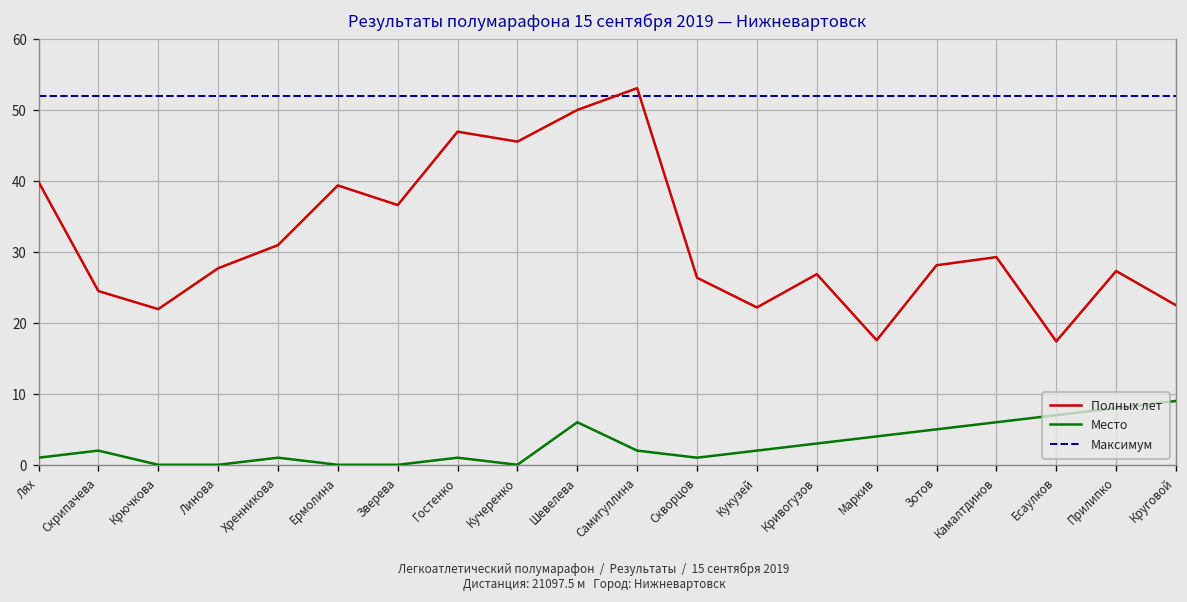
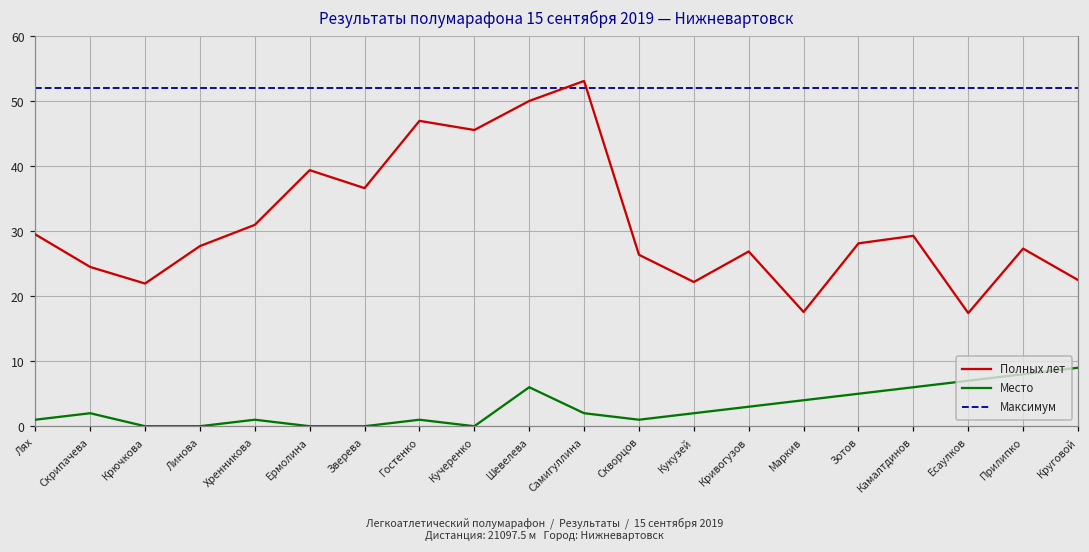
  {
    "Полных лет": {
-     "Лях": 40,
+     "Лях": 30,
      "Скрипачева": 25,
      "Крючкова": 22,
      "Линова": 28,
      "Хренникова": 31,
      "Ермолина": 39,
      "Зверева": 37,
      "Гостенко": 47,
      "Кучеренко": 46,
      "Шевелева": 50,
      "Самигуллина": 53,
      "Скворцов": 26,
      "Кукузей": 22,
      "Кривогузов": 27,
      "Маркив": 18,
      "Зотов": 28,
      "Камалтдинов": 29,
      "Есаулков": 17,
      "Прилипко": 27,
      "Круговой": 23
    },
    "Место": {
      "Лях": 1,
      "Скрипачева": 2,
      "Крючкова": 0,
      "Линова": 0,
      "Хренникова": 1,
      "Ермолина": 0,
      "Зверева": 0,
      "Гостенко": 1,
      "Кучеренко": 0,
      "Шевелева": 6,
      "Самигуллина": 2,
      "Скворцов": 1,
      "Кукузей": 2,
      "Кривогузов": 3,
      "Маркив": 4,
      "Зотов": 5,
      "Камалтдинов": 6,
      "Круговой": 9
    },
    "Максимум": {
      "Лях": 52,
      "Скрипачева": 52,
      "Крючкова": 52,
      "Линова": 52,
      "Хренникова": 52,
      "Ермолина": 52,
      "Зверева": 52,
      "Гостенко": 52,
      "Кучеренко": 52,
      "Шевелева": 52,
      "Самигуллина": 52,
      "Скворцов": 52,
      "Кукузей": 52,
      "Кривогузов": 52,
      "Маркив": 52,
      "Зотов": 52,
      "Камалтдинов": 52,
      "Есаулков": 52,
      "Прилипко": 52,
      "Круговой": 52
    }
  }
